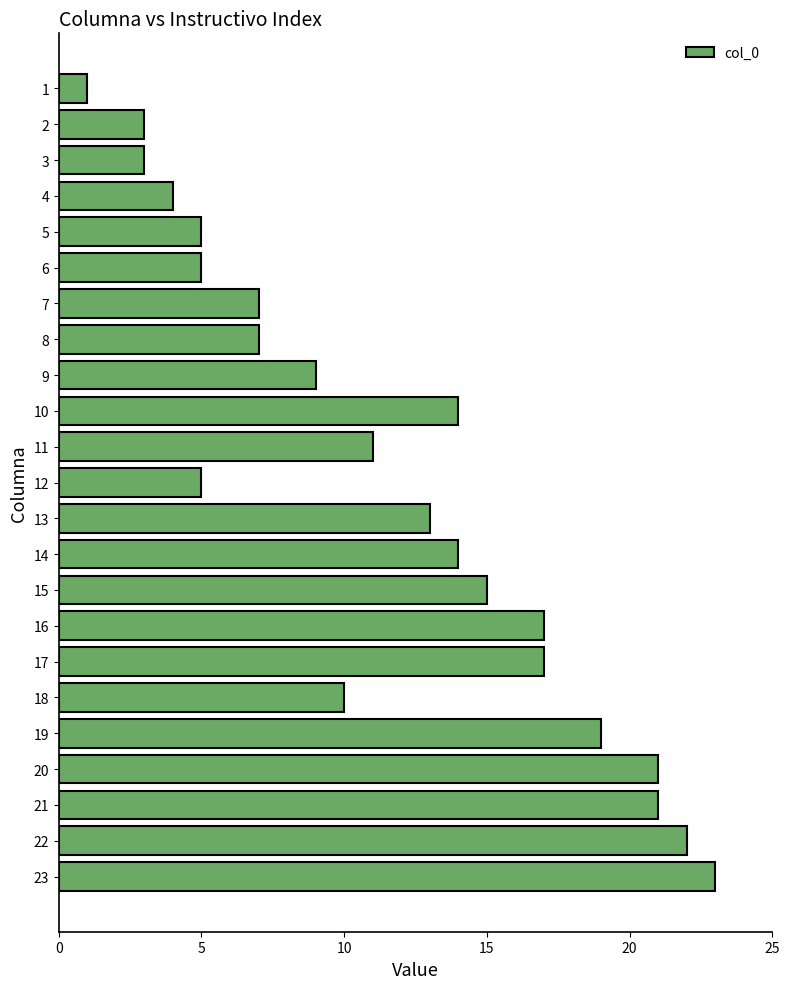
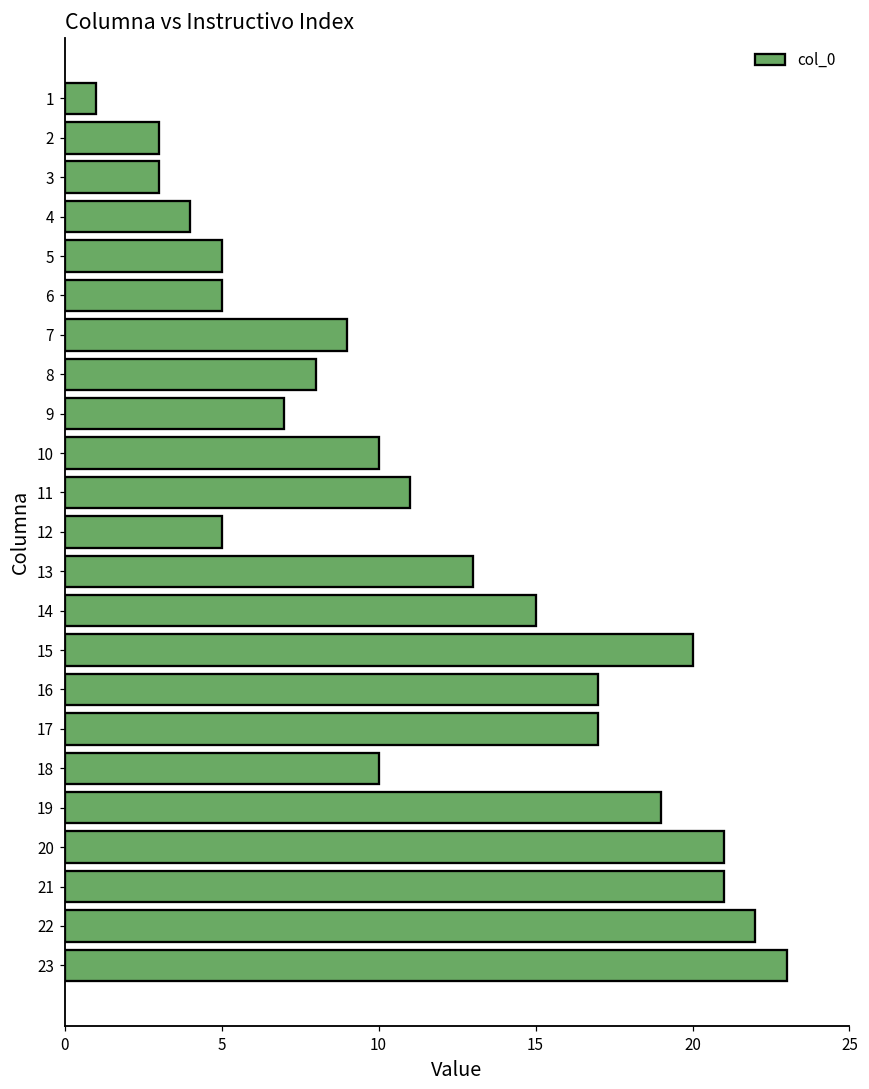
  {
    "1": 1,
    "2": 3,
    "3": 3,
    "4": 4,
    "5": 5,
    "6": 5,
-   "7": 7,
-   "8": 7,
-   "9": 9,
-   "10": 14,
+   "7": 9,
+   "8": 8,
+   "9": 7,
+   "10": 10,
    "11": 11,
    "12": 5,
    "13": 13,
-   "14": 14,
-   "15": 15,
+   "14": 15,
+   "15": 20,
    "16": 17,
    "17": 17,
    "18": 10,
    "19": 19,
    "20": 21,
    "21": 21,
    "22": 22,
    "23": 23
  }
